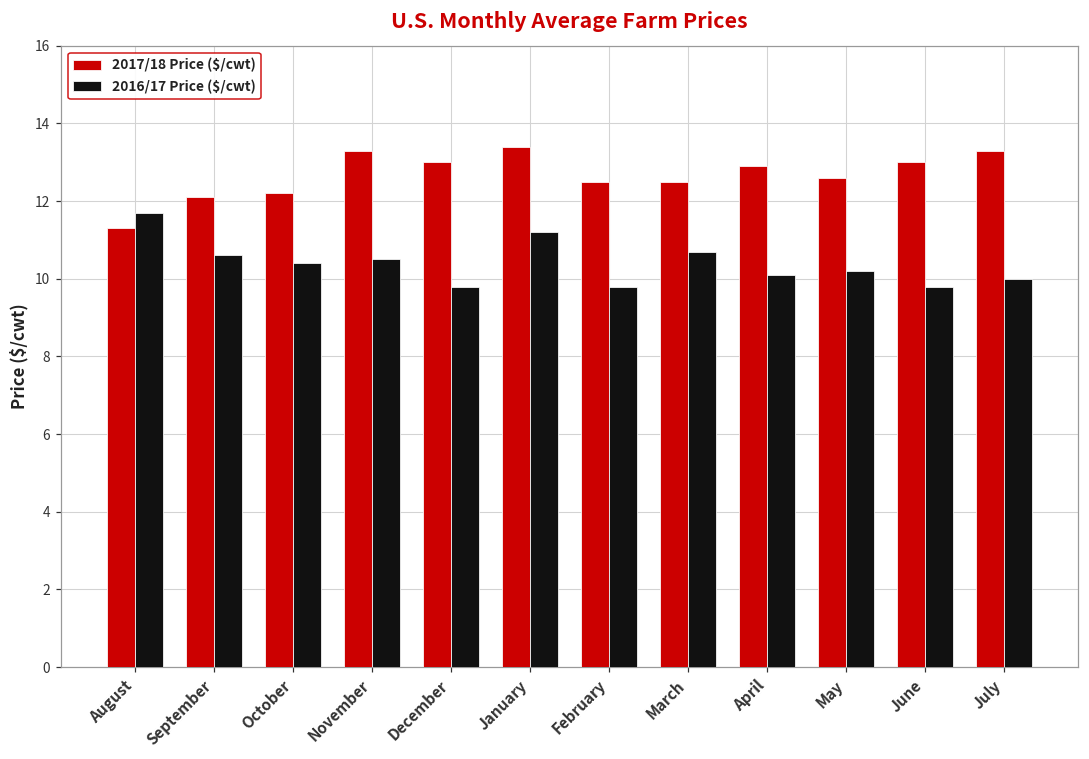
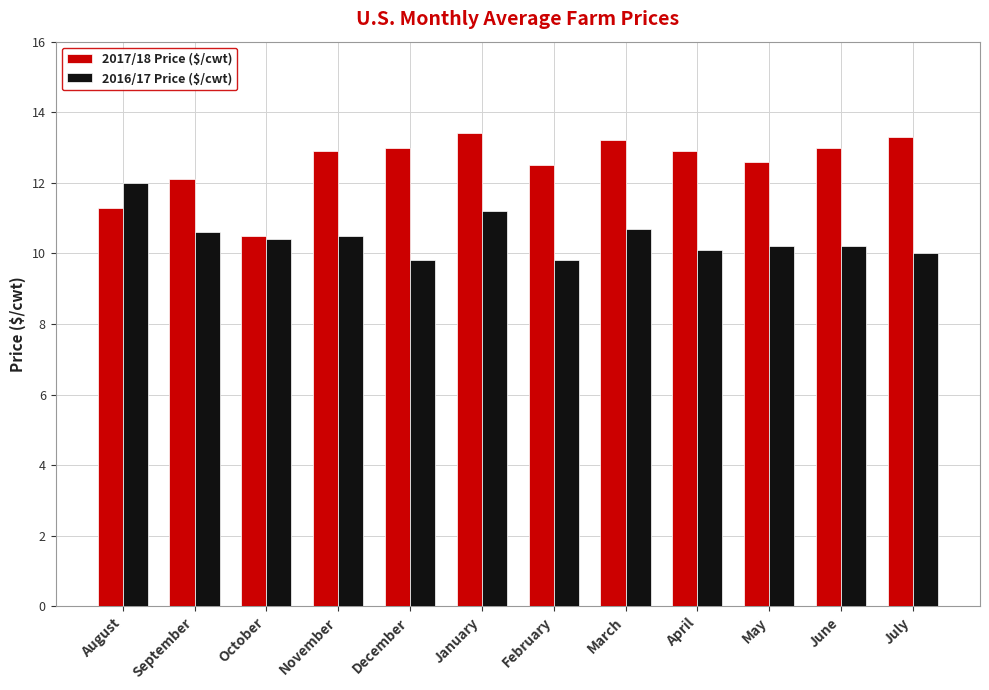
  {
    "2017/18 Price ($/cwt)": {
      "August": 11.3,
      "September": 12.1,
-     "October": 12.2,
-     "November": 13.3,
+     "October": 10.5,
+     "November": 12.9,
      "December": 13.0,
      "January": 13.4,
      "February": 12.5,
-     "March": 12.5,
+     "March": 13.2,
      "April": 12.9,
      "May": 12.6,
      "June": 13.0,
      "July": 13.3
    },
    "2016/17 Price ($/cwt)": {
-     "August": 11.7,
+     "August": 12.0,
      "September": 10.6,
      "October": 10.4,
      "November": 10.5,
      "December": 9.8,
      "January": 11.2,
      "February": 9.8,
      "March": 10.7,
      "April": 10.1,
      "May": 10.2,
-     "June": 9.8,
+     "June": 10.2,
      "July": 10.0
    }
  }
